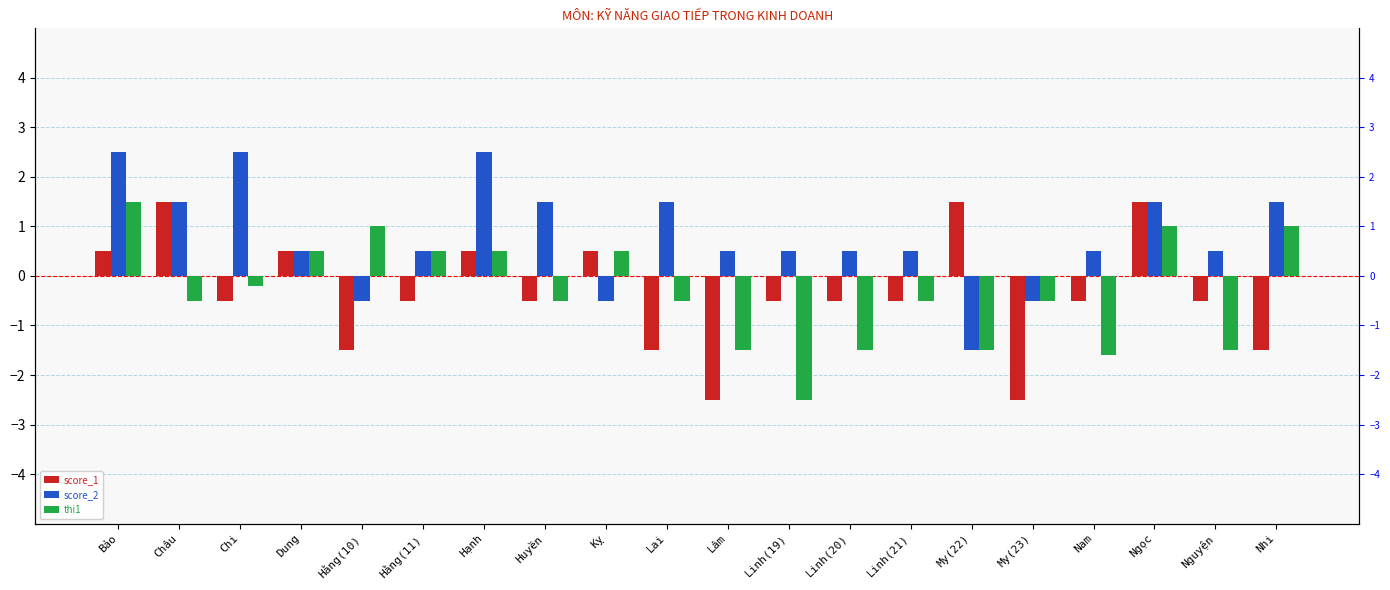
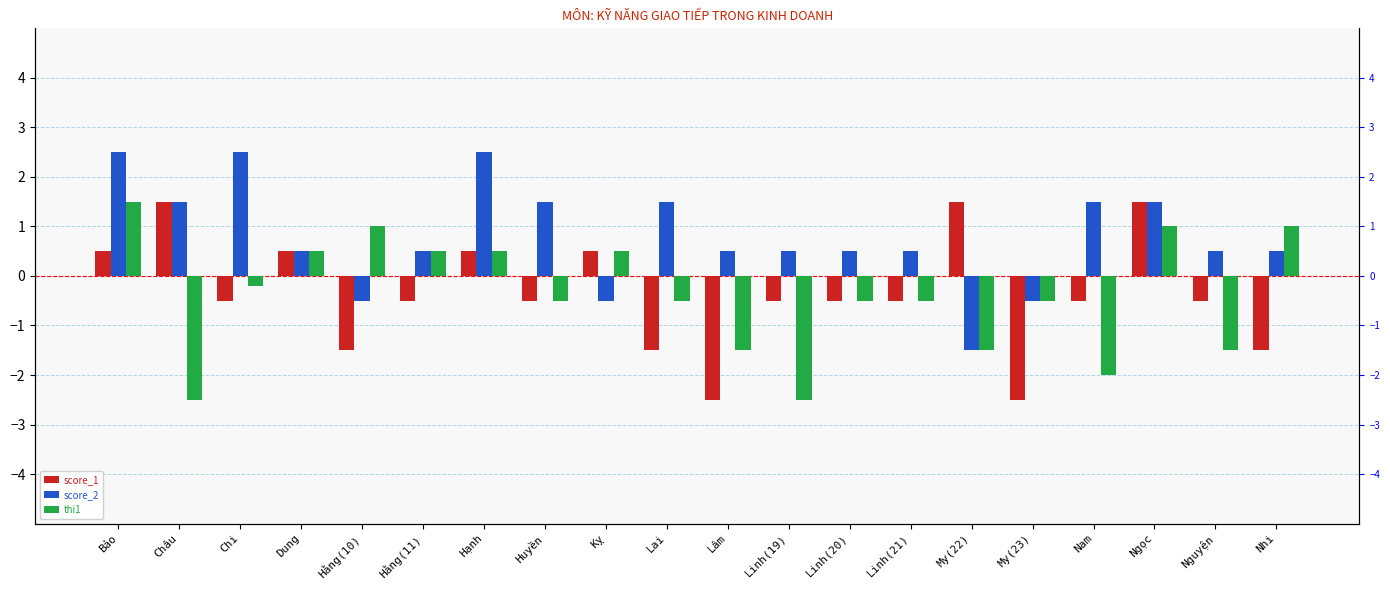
  {
    "score_1": {
      "Bảo": 0.5,
      "Châu": 1.5,
      "Chi": -0.5,
      "Dung": 0.5,
      "Hằng(10)": -1.5,
      "Hằng(11)": -0.5,
      "Hạnh": 0.5,
      "Huyền": -0.5,
      "Kỵ": 0.5,
      "Lai": -1.5,
      "Lâm": -2.5,
      "Linh(19)": -0.5,
      "Linh(20)": -0.5,
      "Linh(21)": -0.5,
      "My(22)": 1.5,
      "My(23)": -2.5,
      "Nam": -0.5,
      "Ngọc": 1.5,
      "Nguyện": -0.5,
      "Nhi": -1.5
    },
    "score_2": {
      "Bảo": 2.5,
      "Châu": 1.5,
      "Chi": 2.5,
      "Dung": 0.5,
      "Hằng(10)": -0.5,
      "Hằng(11)": 0.5,
      "Hạnh": 2.5,
      "Huyền": 1.5,
      "Kỵ": -0.5,
      "Lai": 1.5,
      "Lâm": 0.5,
      "Linh(19)": 0.5,
      "Linh(20)": 0.5,
      "Linh(21)": 0.5,
      "My(22)": -1.5,
      "My(23)": -0.5,
-     "Nam": 0.5,
+     "Nam": 1.5,
      "Ngọc": 1.5,
      "Nguyện": 0.5,
-     "Nhi": 1.5
+     "Nhi": 0.5
    },
    "thi1": {
      "Bảo": 1.5,
-     "Châu": -0.5,
+     "Châu": -2.5,
      "Chi": -0.2,
      "Dung": 0.5,
      "Hằng(10)": 1.0,
      "Hằng(11)": 0.5,
      "Hạnh": 0.5,
      "Huyền": -0.5,
      "Kỵ": 0.5,
      "Lai": -0.5,
      "Lâm": -1.5,
      "Linh(19)": -2.5,
-     "Linh(20)": -1.5,
+     "Linh(20)": -0.5,
      "Linh(21)": -0.5,
      "My(22)": -1.5,
      "My(23)": -0.5,
-     "Nam": -1.6,
+     "Nam": -2.0,
      "Ngọc": 1.0,
      "Nguyện": -1.5,
      "Nhi": 1.0
    }
  }
